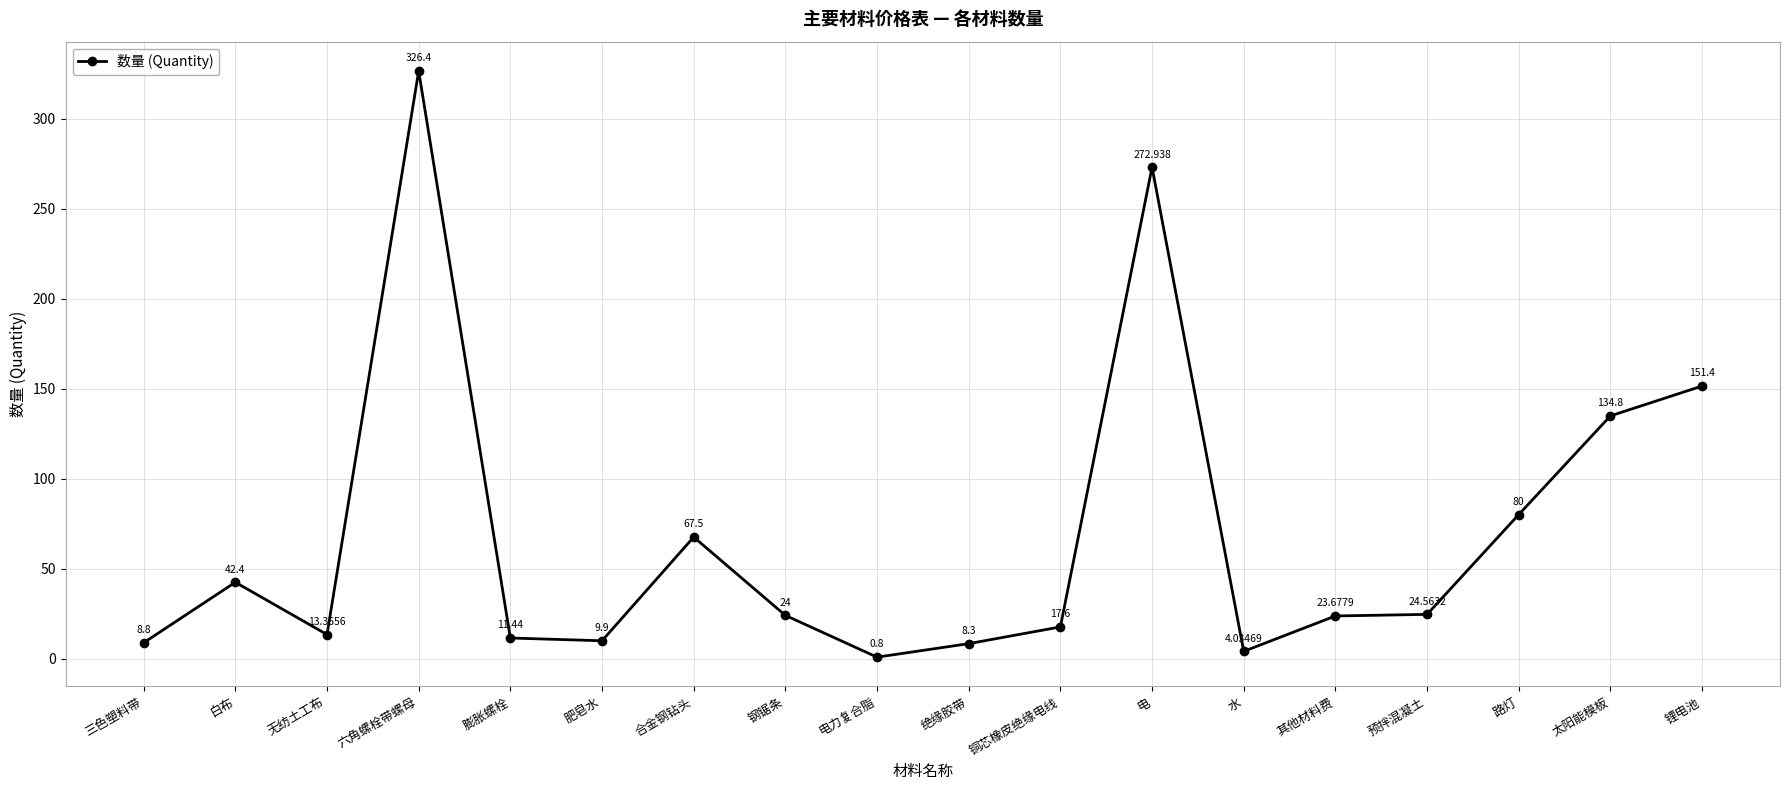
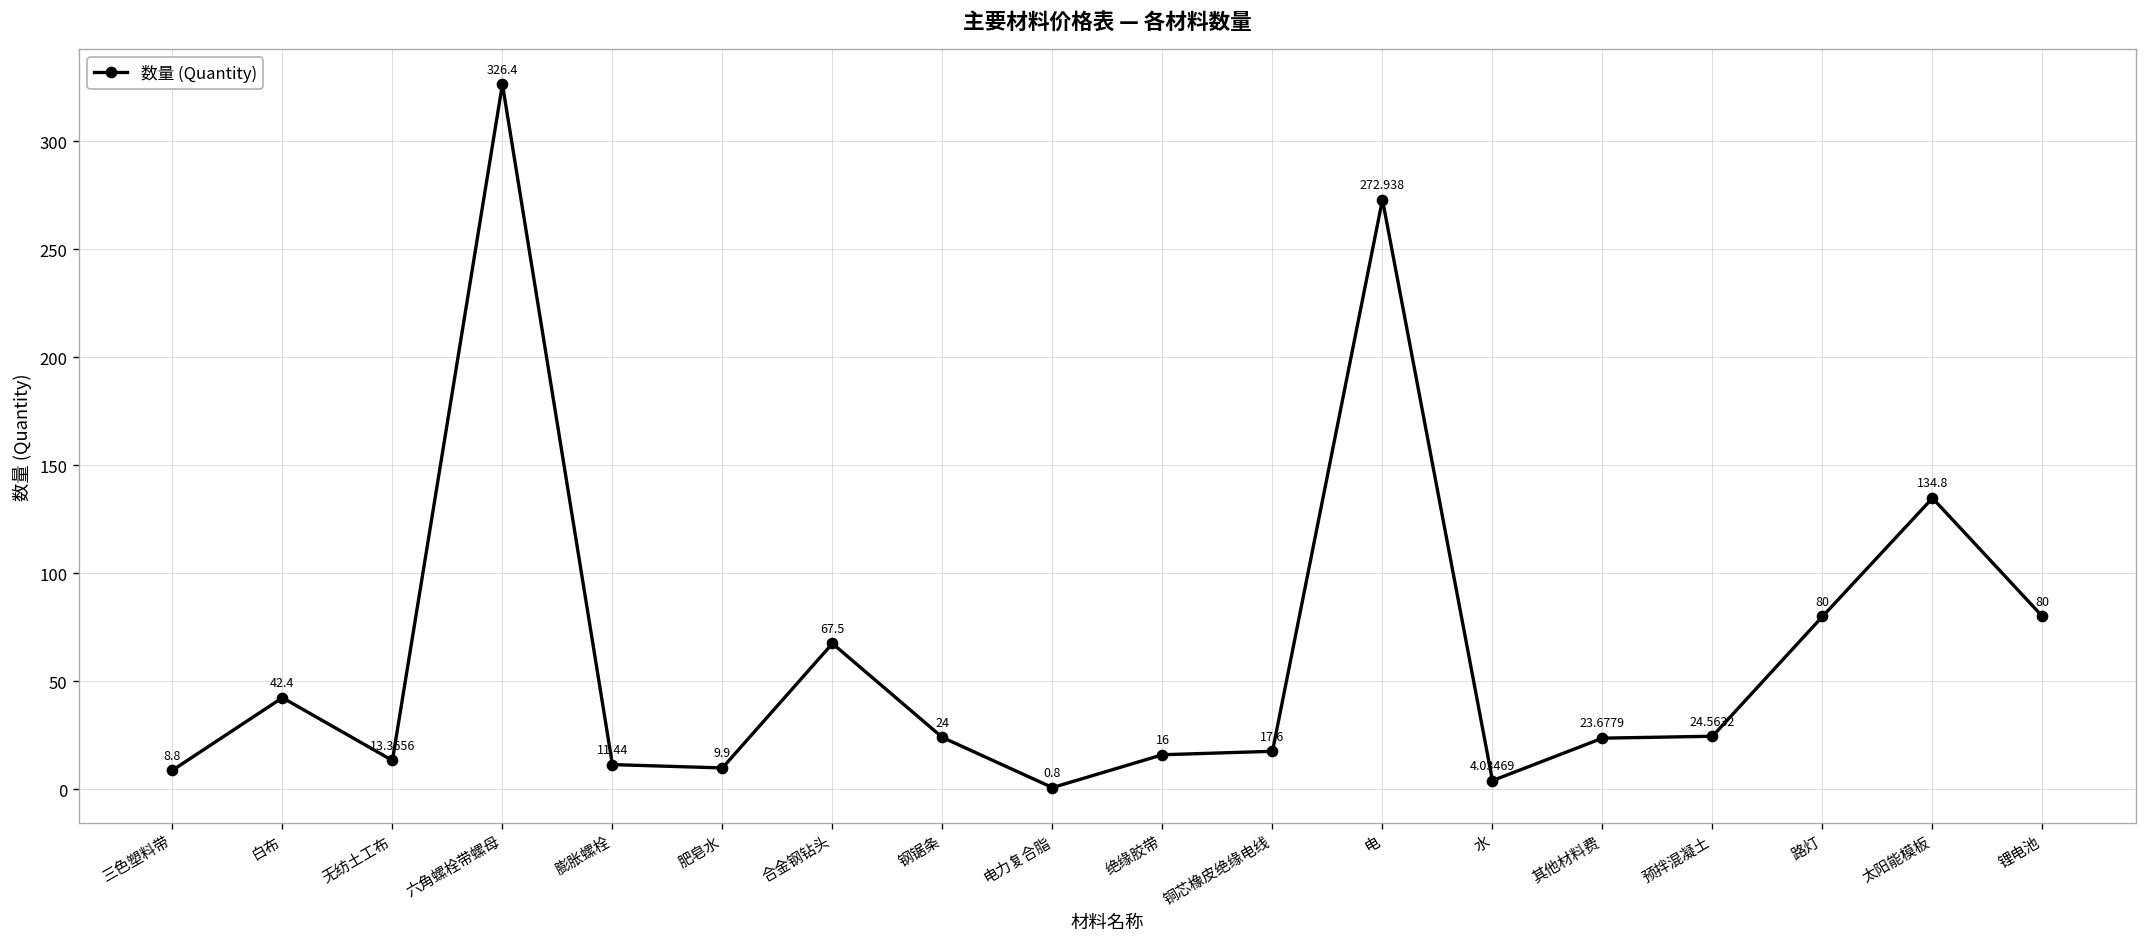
  {
    "三色塑料带": 8.8,
    "白布": 42.4,
    "无纺土工布": 13.3656,
    "六角螺栓带螺母": 326.4,
    "膨胀螺栓": 11.44,
    "肥皂水": 9.9,
    "合金钢钻头": 67.5,
    "钢锯条": 24,
    "电力复合脂": 0.8,
-   "绝缘胶带": 8.3,
+   "绝缘胶带": 16,
    "铜芯橡皮绝缘电线": 17.6,
    "电": 272.938,
    "水": 4.03469,
    "其他材料费": 23.6779,
    "预拌混凝土": 24.5632,
    "路灯": 80,
    "太阳能模板": 134.8,
-   "锂电池": 151.4
+   "锂电池": 80
  }
